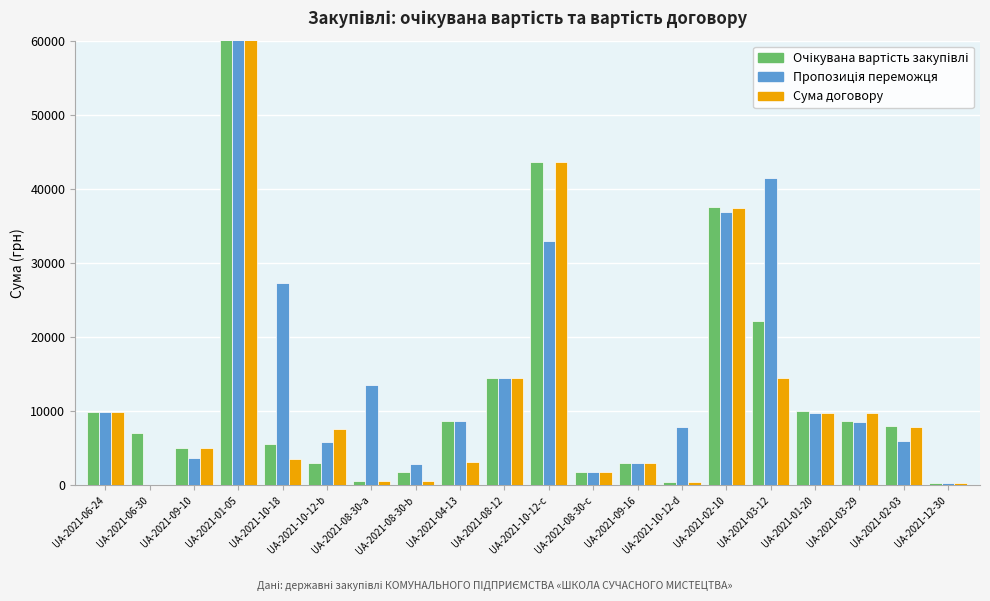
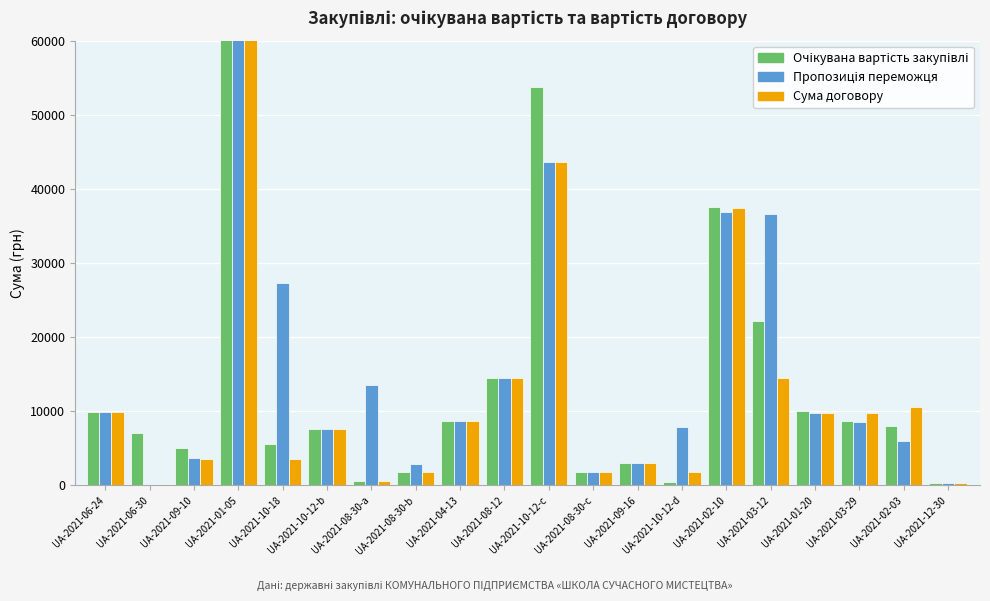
  {
    "Очікувана вартість закупівлі": {
      "UA-2021-06-24": 10000,
      "UA-2021-06-30": 7000,
      "UA-2021-09-10": 5000,
      "UA-2021-10-18": 6000,
-     "UA-2021-10-12-b": 3000,
+     "UA-2021-10-12-b": 8000,
      "UA-2021-08-30-a": 1000,
      "UA-2021-08-30-b": 2000,
      "UA-2021-04-13": 9000,
      "UA-2021-08-12": 15000,
-     "UA-2021-10-12-c": 44000,
+     "UA-2021-10-12-c": 54000,
      "UA-2021-08-30-c": 2000,
      "UA-2021-09-16": 3000,
      "UA-2021-10-12-d": 0,
      "UA-2021-02-10": 38000,
      "UA-2021-03-12": 22000,
      "UA-2021-01-20": 10000,
      "UA-2021-03-29": 9000,
      "UA-2021-02-03": 8000
    },
    "Пропозиція переможця": {
      "UA-2021-06-24": 10000,
      "UA-2021-06-30": 0,
      "UA-2021-09-10": 4000,
      "UA-2021-10-18": 27000,
-     "UA-2021-10-12-b": 6000,
+     "UA-2021-10-12-b": 8000,
      "UA-2021-08-30-a": 14000,
      "UA-2021-08-30-b": 3000,
      "UA-2021-04-13": 9000,
      "UA-2021-08-12": 15000,
-     "UA-2021-10-12-c": 33000,
+     "UA-2021-10-12-c": 44000,
      "UA-2021-08-30-c": 2000,
      "UA-2021-09-16": 3000,
      "UA-2021-10-12-d": 8000,
      "UA-2021-02-10": 37000,
-     "UA-2021-03-12": 42000,
+     "UA-2021-03-12": 37000,
      "UA-2021-01-20": 10000,
      "UA-2021-03-29": 9000,
      "UA-2021-02-03": 6000
    },
    "Сума договору": {
      "UA-2021-06-24": 10000,
      "UA-2021-06-30": 0,
-     "UA-2021-09-10": 5000,
+     "UA-2021-09-10": 4000,
      "UA-2021-10-18": 4000,
      "UA-2021-10-12-b": 8000,
      "UA-2021-08-30-a": 1000,
-     "UA-2021-08-30-b": 1000,
-     "UA-2021-04-13": 3000,
+     "UA-2021-08-30-b": 2000,
+     "UA-2021-04-13": 9000,
      "UA-2021-08-12": 15000,
      "UA-2021-10-12-c": 44000,
      "UA-2021-08-30-c": 2000,
      "UA-2021-09-16": 3000,
-     "UA-2021-10-12-d": 0,
+     "UA-2021-10-12-d": 2000,
      "UA-2021-02-10": 37000,
      "UA-2021-03-12": 14000,
      "UA-2021-01-20": 10000,
      "UA-2021-03-29": 10000,
-     "UA-2021-02-03": 8000
+     "UA-2021-02-03": 11000
    }
  }
